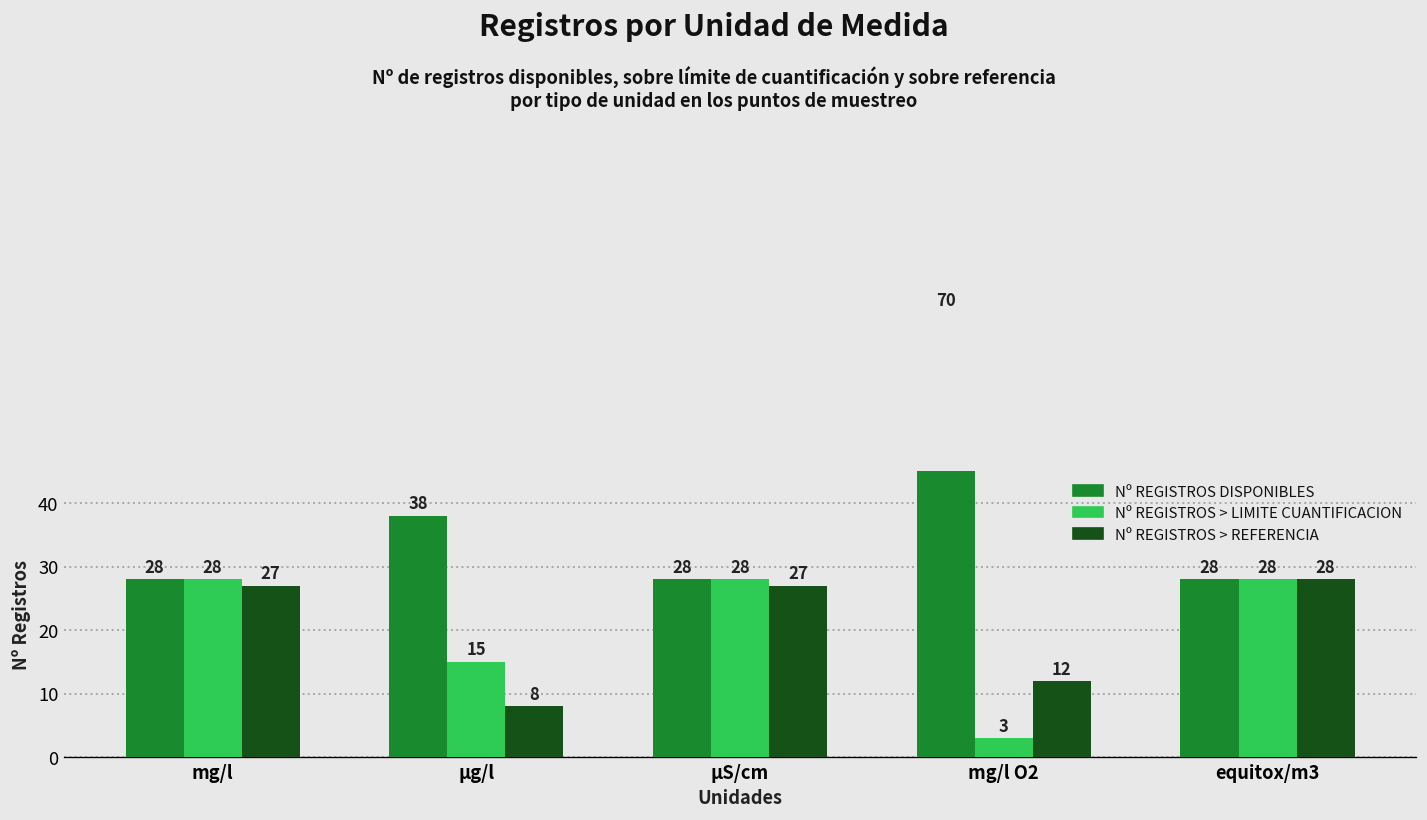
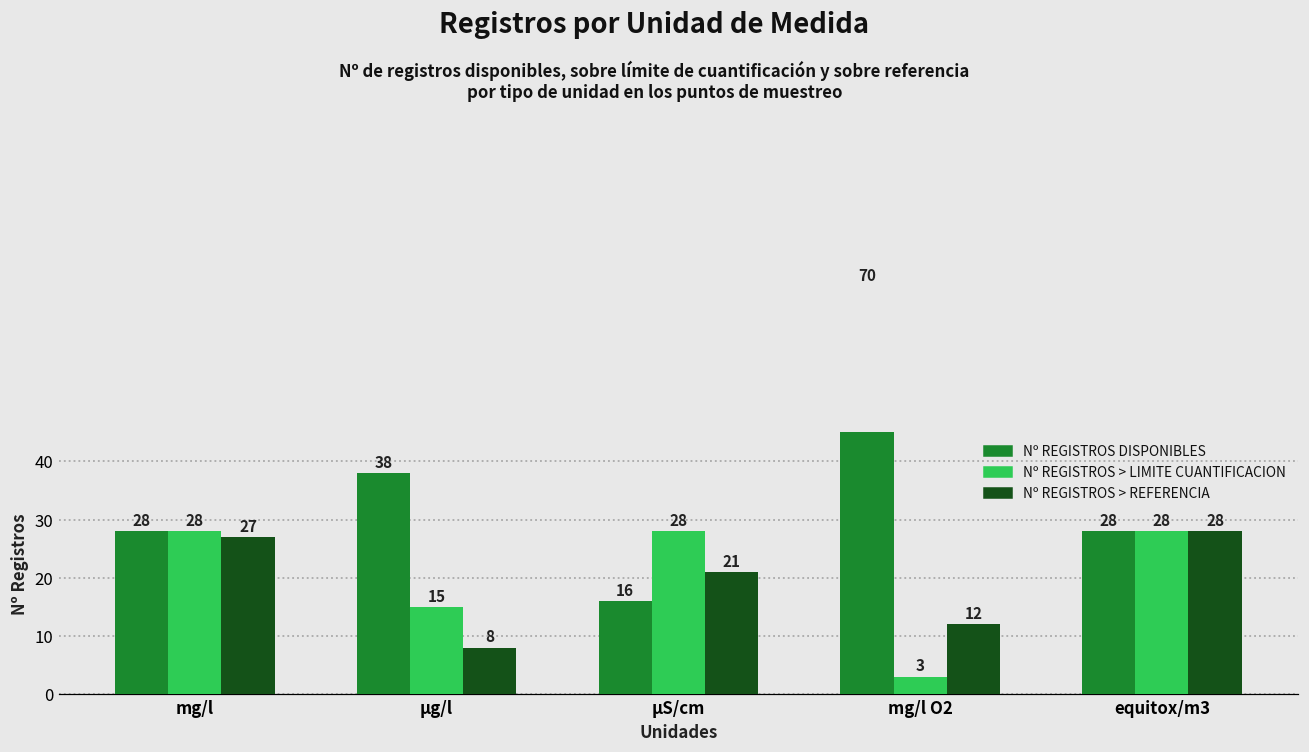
  {
    "Nº REGISTROS DISPONIBLES": {
      "mg/l": 28,
      "µg/l": 38,
-     "µS/cm": 28,
+     "µS/cm": 16,
      "equitox/m3": 28
    },
    "Nº REGISTROS > LIMITE CUANTIFICACION": {
      "mg/l": 28,
      "µg/l": 15,
      "µS/cm": 28,
      "mg/l O2": 3,
      "equitox/m3": 28
    },
    "Nº REGISTROS > REFERENCIA": {
      "mg/l": 27,
      "µg/l": 8,
-     "µS/cm": 27,
+     "µS/cm": 21,
      "mg/l O2": 12,
      "equitox/m3": 28
    }
  }
